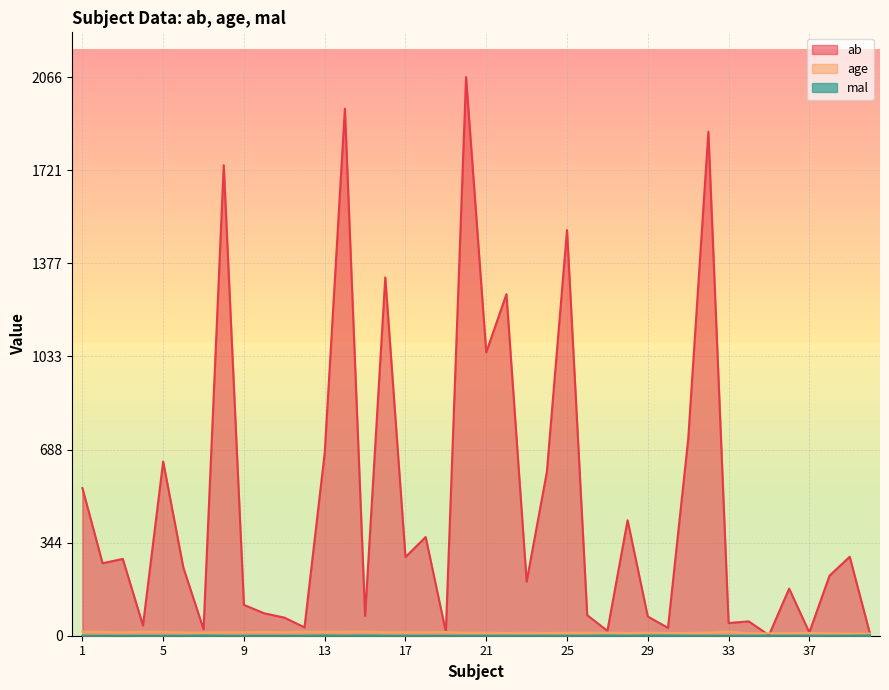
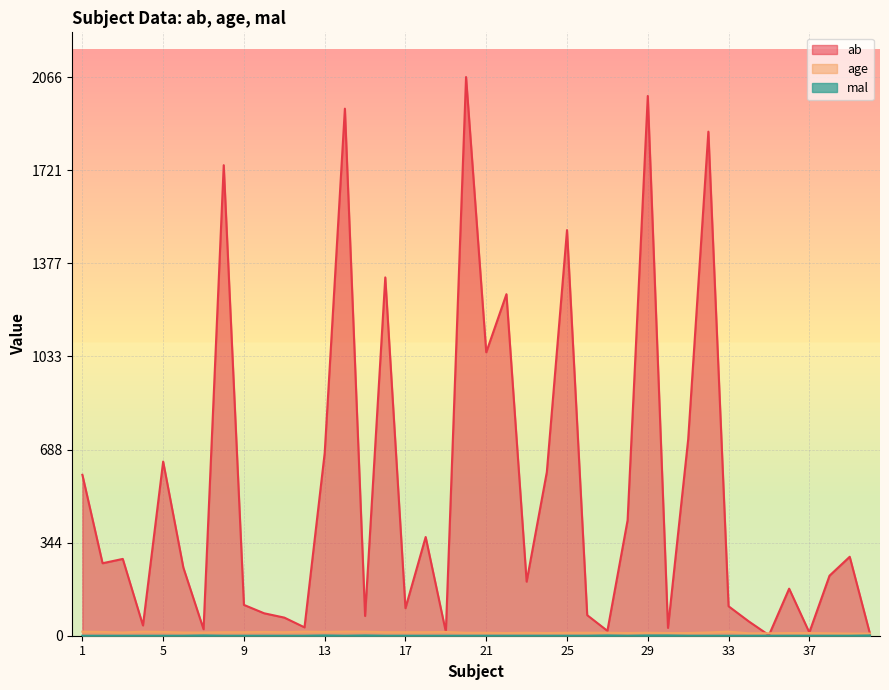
  {
    "ab": {
-     "1": 550,
+     "1": 600,
      "5": 640,
      "9": 110,
      "13": 680,
-     "17": 290,
+     "17": 100,
      "21": 1050,
      "25": 1500,
-     "29": 70,
-     "33": 50
+     "29": 2000,
+     "33": 110
    },
    "age": {
      "1": 20,
      "5": 10,
      "9": 10,
      "13": 10,
      "17": 10,
      "21": 10,
      "25": 10,
      "29": 10,
      "33": 20
    },
    "mal": {
      "1": 0,
      "5": 0,
      "9": 0,
      "13": 0,
      "17": 0,
      "21": 0,
      "25": 0,
      "29": 0,
      "33": 0,
      "37": 0
    }
  }
